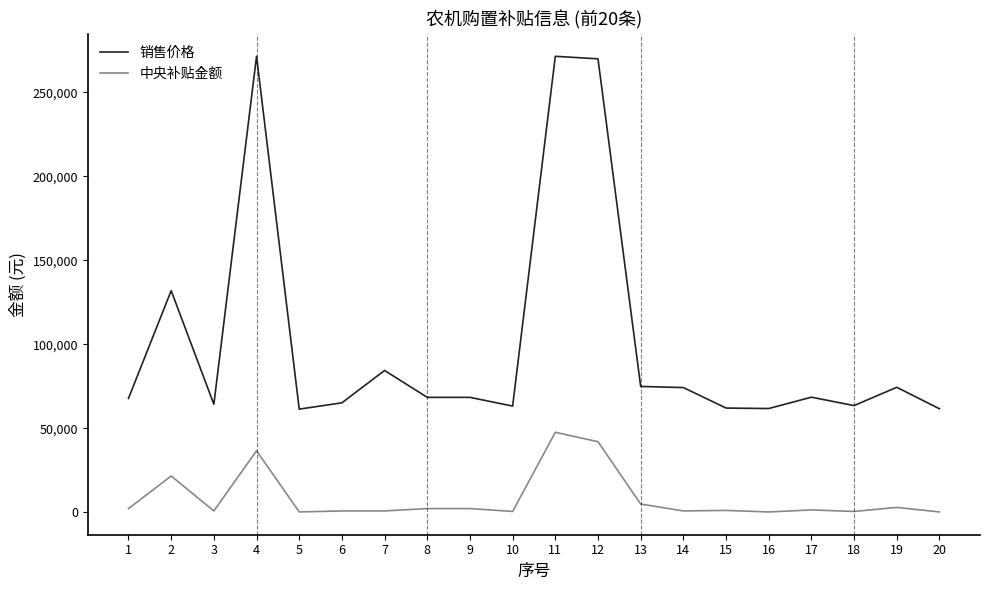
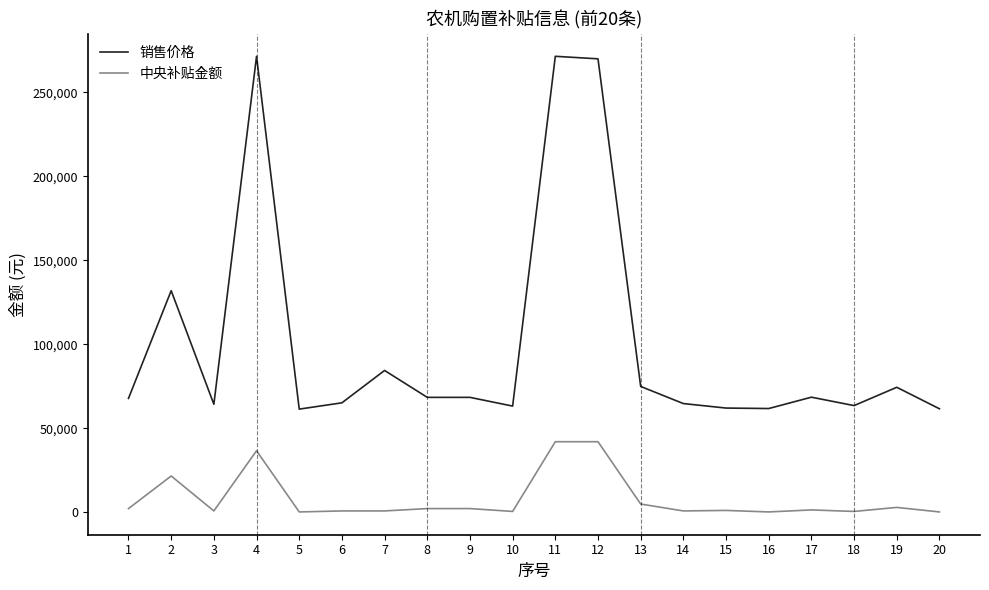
  {
    "销售价格": {
      "1": "68,000",
      "2": "132,000",
      "3": "64,000",
      "4": "272,000",
      "5": "62,000",
      "6": "65,000",
      "7": "85,000",
      "8": "69,000",
      "9": "69,000",
      "10": "63,000",
      "11": "272,000",
      "12": "270,000",
      "13": "75,000",
-     "14": "74,000",
+     "14": "65,000",
      "15": "62,000",
      "16": "62,000",
      "17": "69,000",
      "18": "64,000",
      "19": "75,000",
      "20": "62,000"
    },
    "中央补贴金额": {
      "1": "2,000",
      "2": "22,000",
      "3": "1,000",
      "4": "37,000",
      "5": "0",
      "6": "1,000",
      "7": "1,000",
      "8": "2,000",
      "9": "2,000",
      "10": "1,000",
-     "11": "48,000",
+     "11": "42,000",
      "12": "42,000",
      "13": "5,000",
      "14": "1,000",
      "15": "1,000",
      "16": "0",
      "17": "2,000",
      "18": "1,000",
      "19": "3,000",
      "20": "0"
    }
  }
